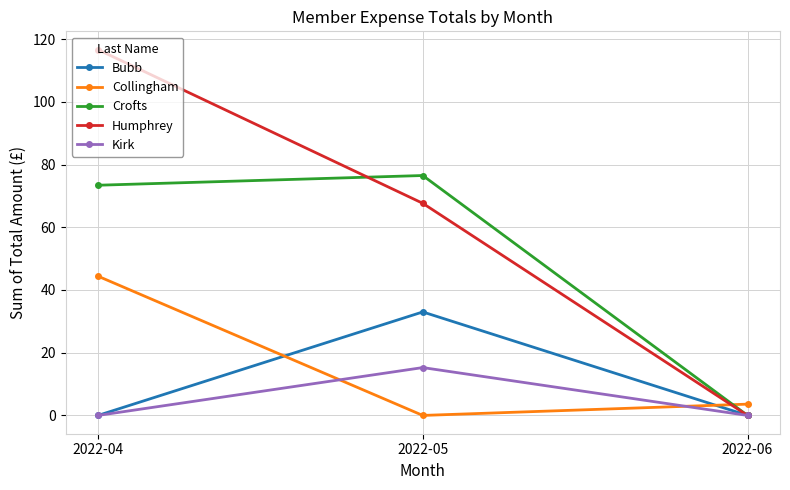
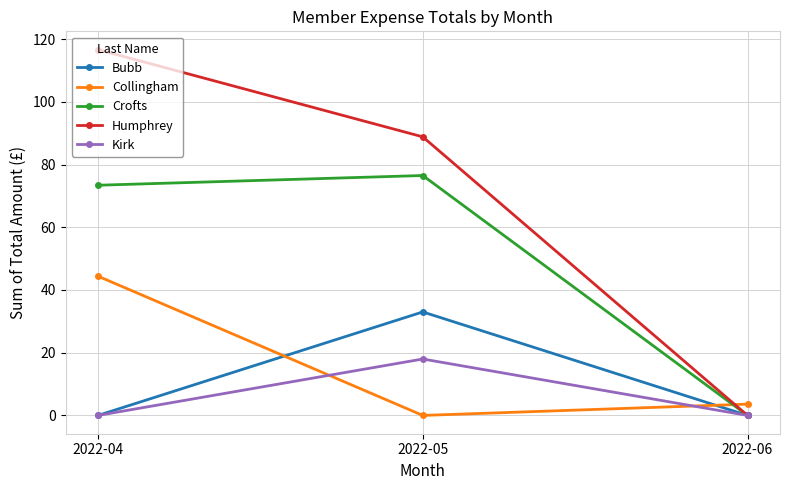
  {
    "Bubb": {
      "2022-05": 33
    },
    "Collingham": {
      "2022-04": 44,
      "2022-05": 0,
      "2022-06": 4
    },
    "Crofts": {
      "2022-04": 73,
      "2022-05": 77
    },
    "Humphrey": {
-     "2022-05": 68
+     "2022-05": 89
    },
    "Kirk": {
-     "2022-05": 15
+     "2022-05": 18
    }
  }
